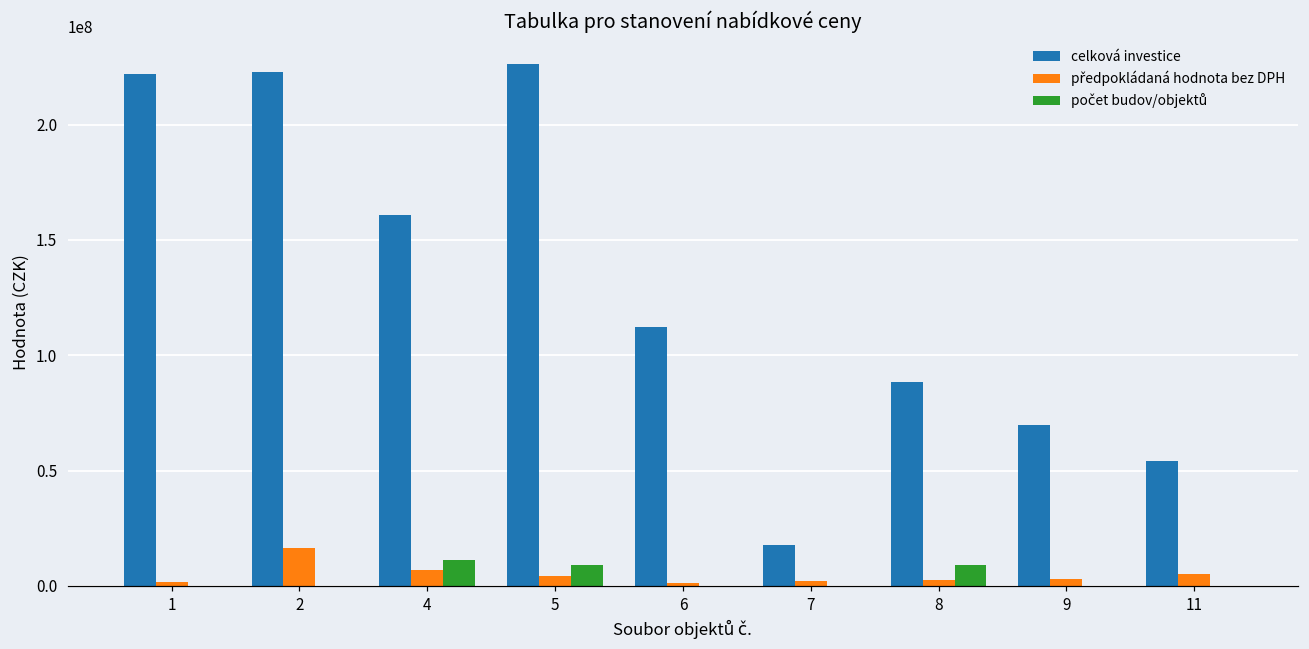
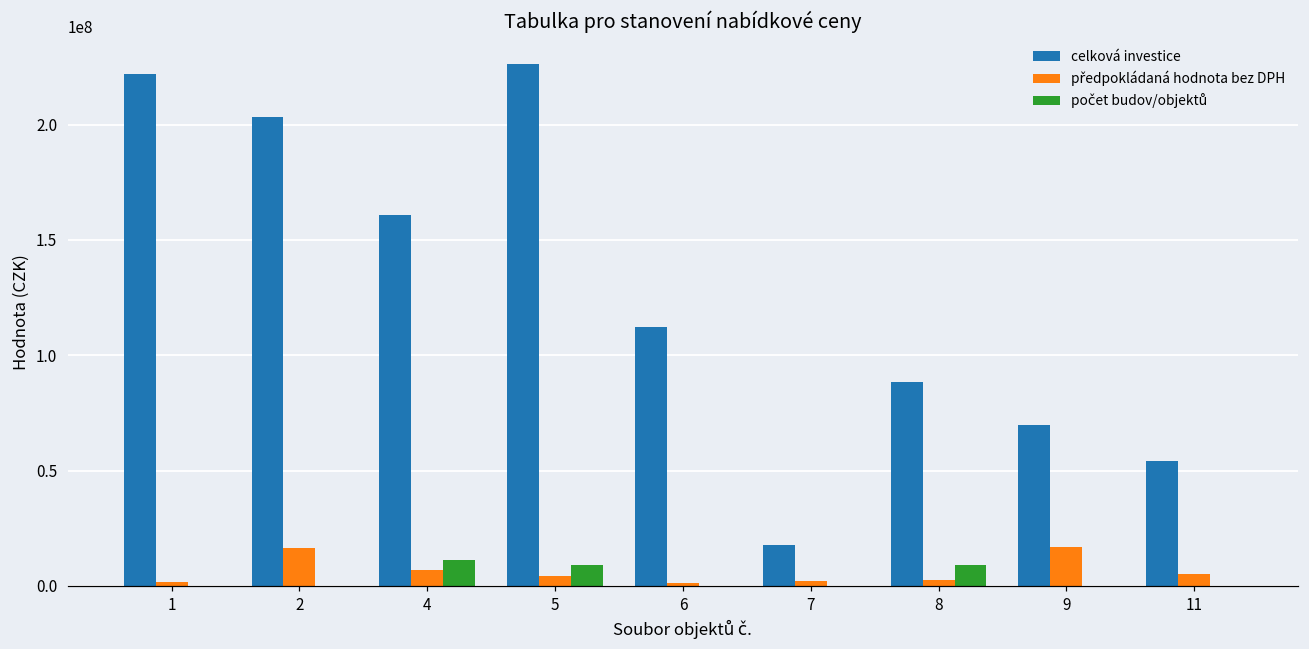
  {
    "celková investice": {
      "1": 222000000,
-     "2": 223000000,
+     "2": 203000000,
      "4": 161000000,
      "5": 226000000,
      "6": 112000000,
      "7": 18000000,
      "8": 89000000,
      "9": 70000000,
      "11": 54000000
    },
    "předpokládaná hodnota bez DPH": {
      "1": 2000000,
      "2": 16000000,
      "4": 7000000,
      "5": 4000000,
      "6": 1000000,
      "7": 2000000,
      "8": 2000000,
-     "9": 3000000,
+     "9": 17000000,
      "11": 5000000
    },
    "počet budov/objektů": {
      "4": 11000000,
      "5": 9000000,
      "8": 9000000
    }
  }
